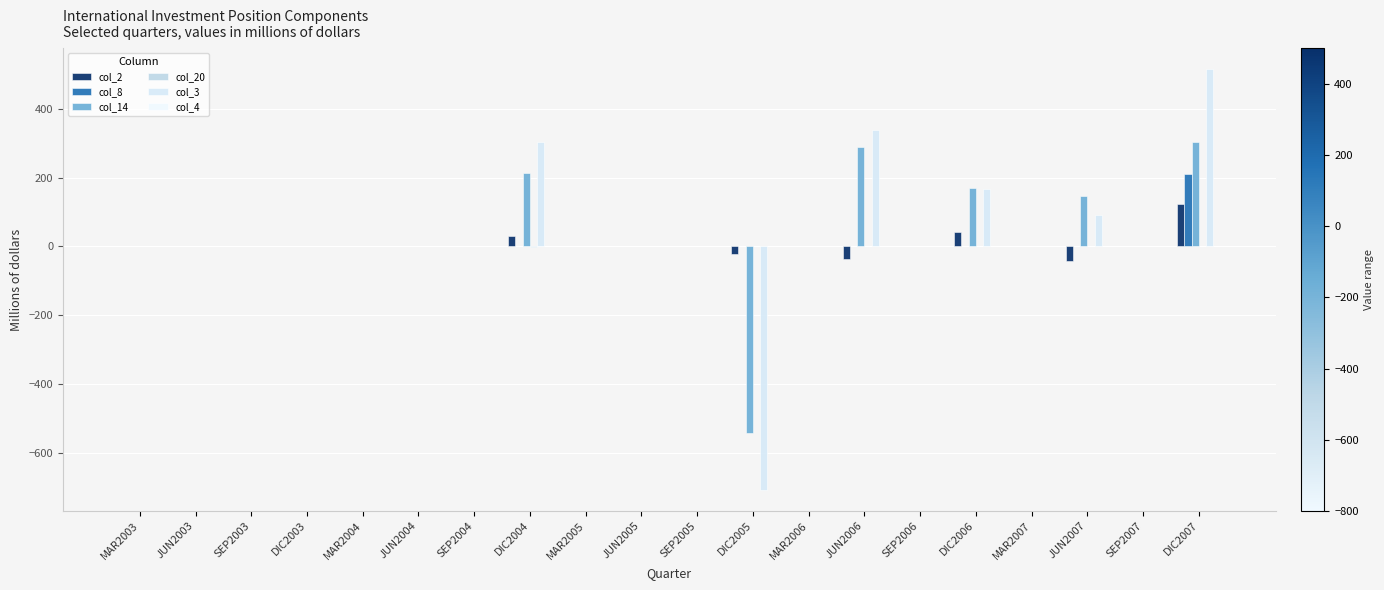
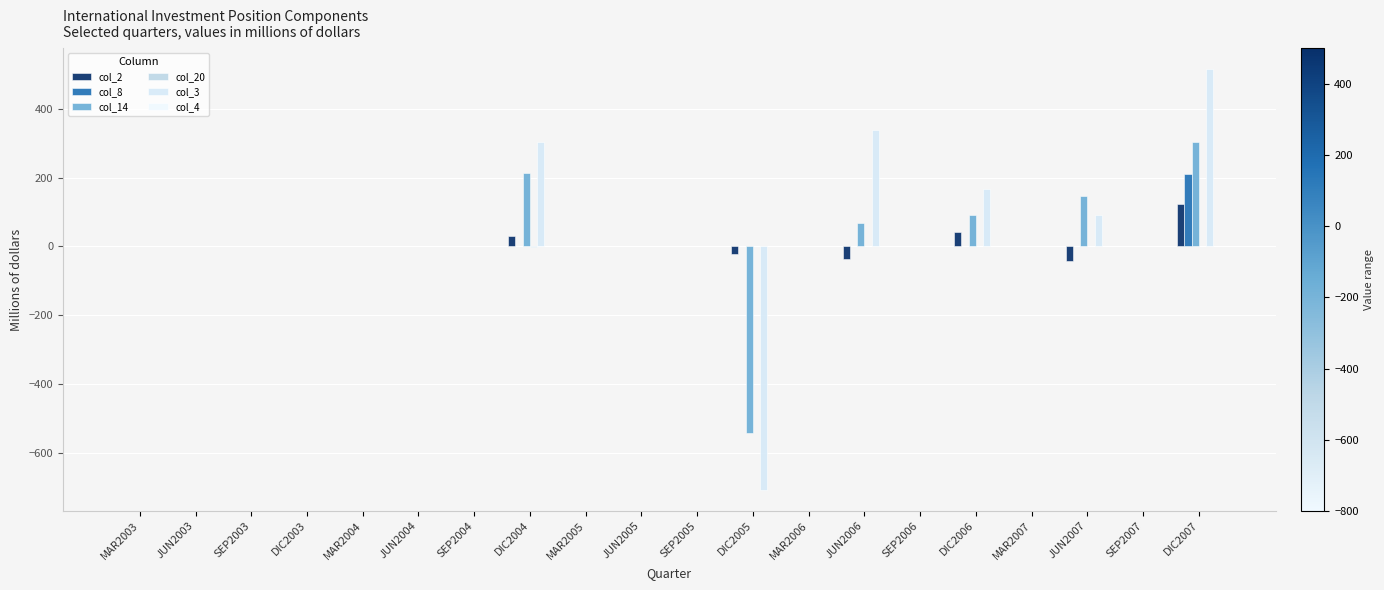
  {
    "col_2": {
      "MAR2003": 0,
      "JUN2003": 0,
      "SEP2003": 0,
      "DIC2003": 0,
      "MAR2004": 0,
      "JUN2004": 0,
      "SEP2004": 0,
      "DIC2004": 30,
      "MAR2005": 0,
      "JUN2005": 0,
      "SEP2005": 0,
      "DIC2005": -20,
      "MAR2006": 0,
      "JUN2006": -40,
      "SEP2006": 0,
      "DIC2006": 40,
      "MAR2007": 0,
      "JUN2007": -40,
      "SEP2007": 0,
      "DIC2007": 120
    },
    "col_8": {
      "MAR2003": 0,
      "JUN2003": 0,
      "SEP2003": 0,
      "DIC2003": 0,
      "MAR2004": 0,
      "JUN2004": 0,
      "SEP2004": 0,
      "DIC2004": 0,
      "MAR2005": 0,
      "JUN2005": 0,
      "SEP2005": 0,
      "DIC2005": 0,
      "MAR2006": 0,
      "JUN2006": 0,
      "SEP2006": 0,
      "DIC2006": 0,
      "MAR2007": 0,
      "JUN2007": 0,
      "SEP2007": 0,
      "DIC2007": 210
    },
    "col_14": {
      "MAR2003": 0,
      "JUN2003": 0,
      "SEP2003": 0,
      "DIC2003": 0,
      "MAR2004": 0,
      "JUN2004": 0,
      "SEP2004": 0,
      "DIC2004": 210,
      "MAR2005": 0,
      "JUN2005": 0,
      "SEP2005": 0,
      "DIC2005": -540,
      "MAR2006": 0,
-     "JUN2006": 290,
+     "JUN2006": 70,
      "SEP2006": 0,
-     "DIC2006": 170,
+     "DIC2006": 90,
      "MAR2007": 0,
      "JUN2007": 150,
      "SEP2007": 0,
      "DIC2007": 300
    }
  }
